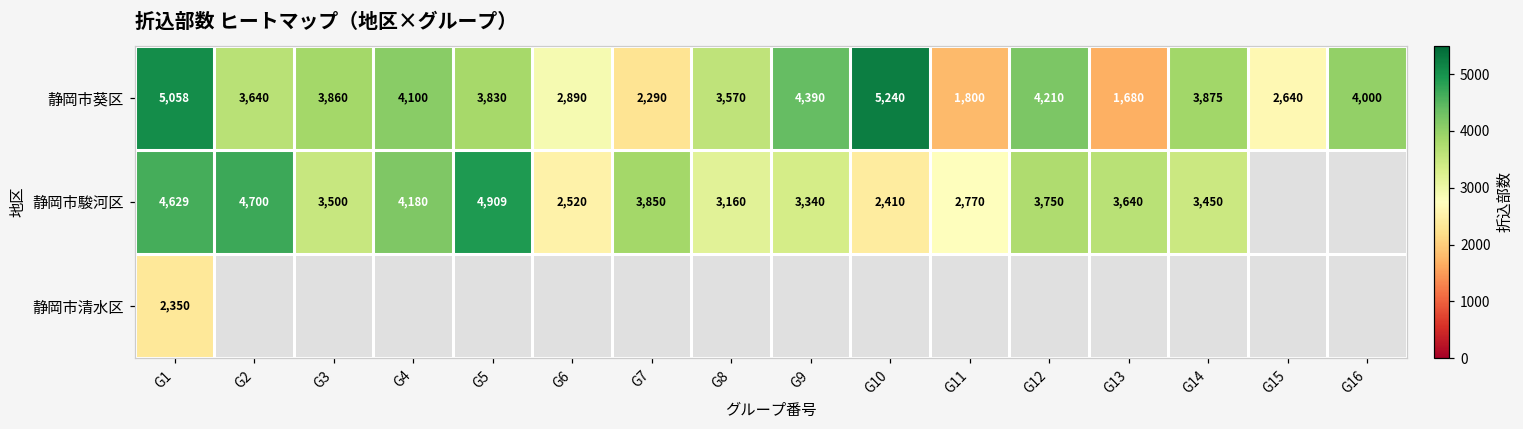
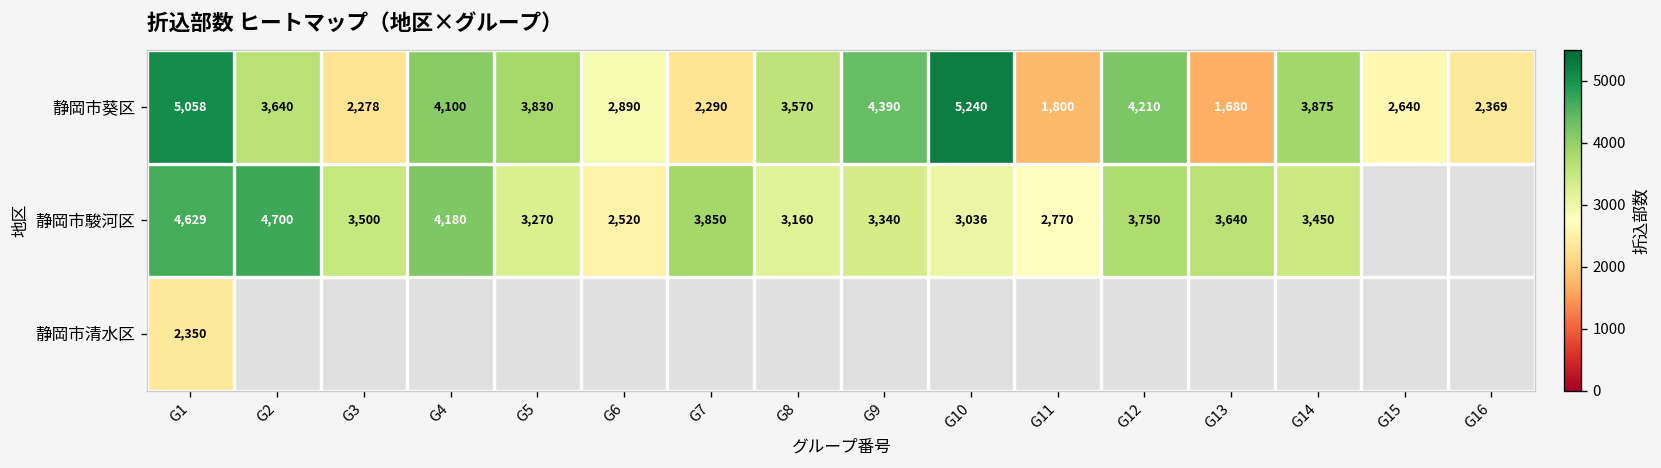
  {
    "静岡市葵区": {
      "G1": "5,058",
      "G2": "3,640",
-     "G3": "3,860",
+     "G3": "2,278",
      "G4": "4,100",
      "G5": "3,830",
      "G6": "2,890",
      "G7": "2,290",
      "G8": "3,570",
      "G9": "4,390",
      "G10": "5,240",
      "G11": "1,800",
      "G12": "4,210",
      "G13": "1,680",
      "G14": "3,875",
      "G15": "2,640",
-     "G16": "4,000"
+     "G16": "2,369"
    },
    "静岡市駿河区": {
      "G1": "4,629",
      "G2": "4,700",
      "G3": "3,500",
      "G4": "4,180",
-     "G5": "4,909",
+     "G5": "3,270",
      "G6": "2,520",
      "G7": "3,850",
      "G8": "3,160",
      "G9": "3,340",
-     "G10": "2,410",
+     "G10": "3,036",
      "G11": "2,770",
      "G12": "3,750",
      "G13": "3,640",
      "G14": "3,450"
    },
    "静岡市清水区": {
      "G1": "2,350"
    }
  }
